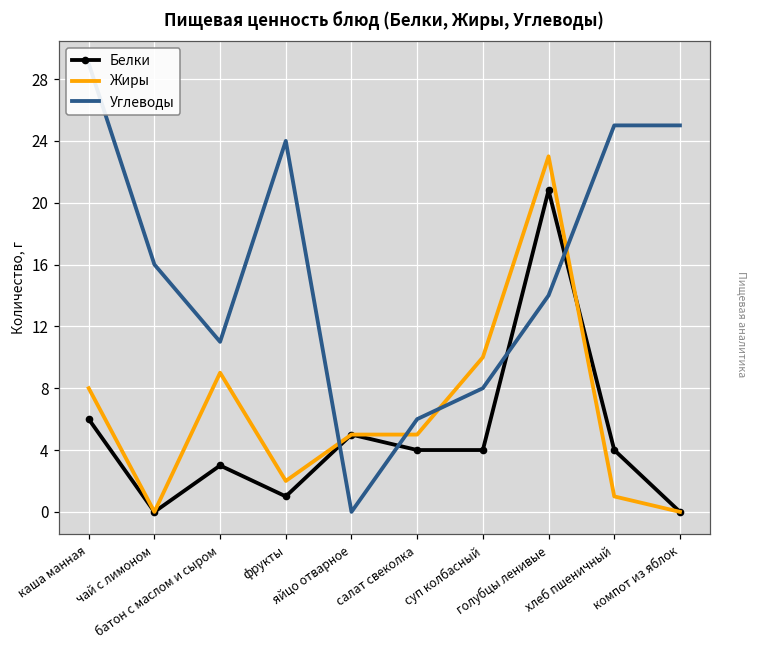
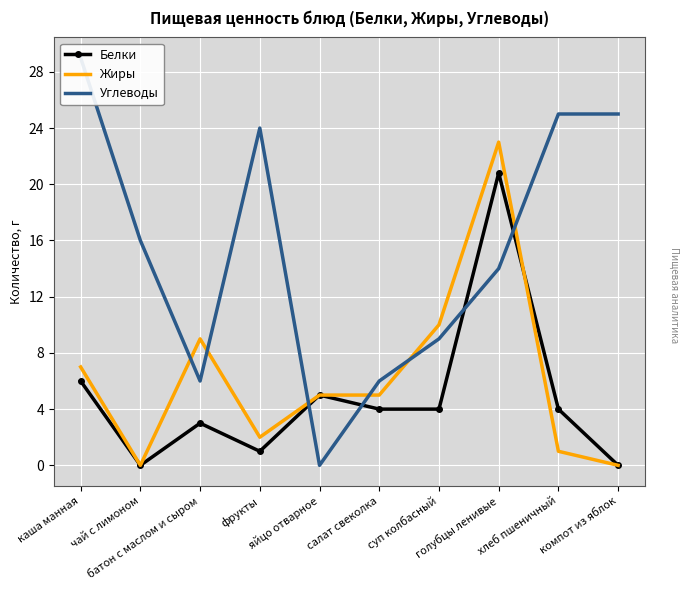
  {
    "Белки": {
      "каша манная": 6,
      "батон с маслом и сыром": 3,
      "фрукты": 1,
      "салат свеколка": 4,
      "суп колбасный": 4,
      "голубцы ленивые": 20.8,
      "хлеб пшеничный": 4
    },
    "Жиры": {
-     "каша манная": 8,
+     "каша манная": 7,
      "батон с маслом и сыром": 9,
      "фрукты": 2,
      "салат свеколка": 5,
      "суп колбасный": 10,
      "голубцы ленивые": 23,
      "хлеб пшеничный": 1
    },
    "Углеводы": {
      "чай с лимоном": 16,
-     "батон с маслом и сыром": 11,
+     "батон с маслом и сыром": 6,
      "фрукты": 24,
      "яйцо отварное": 0,
      "салат свеколка": 6,
-     "суп колбасный": 8,
+     "суп колбасный": 9,
      "голубцы ленивые": 14,
      "хлеб пшеничный": 25,
      "компот из яблок": 25
    }
  }
